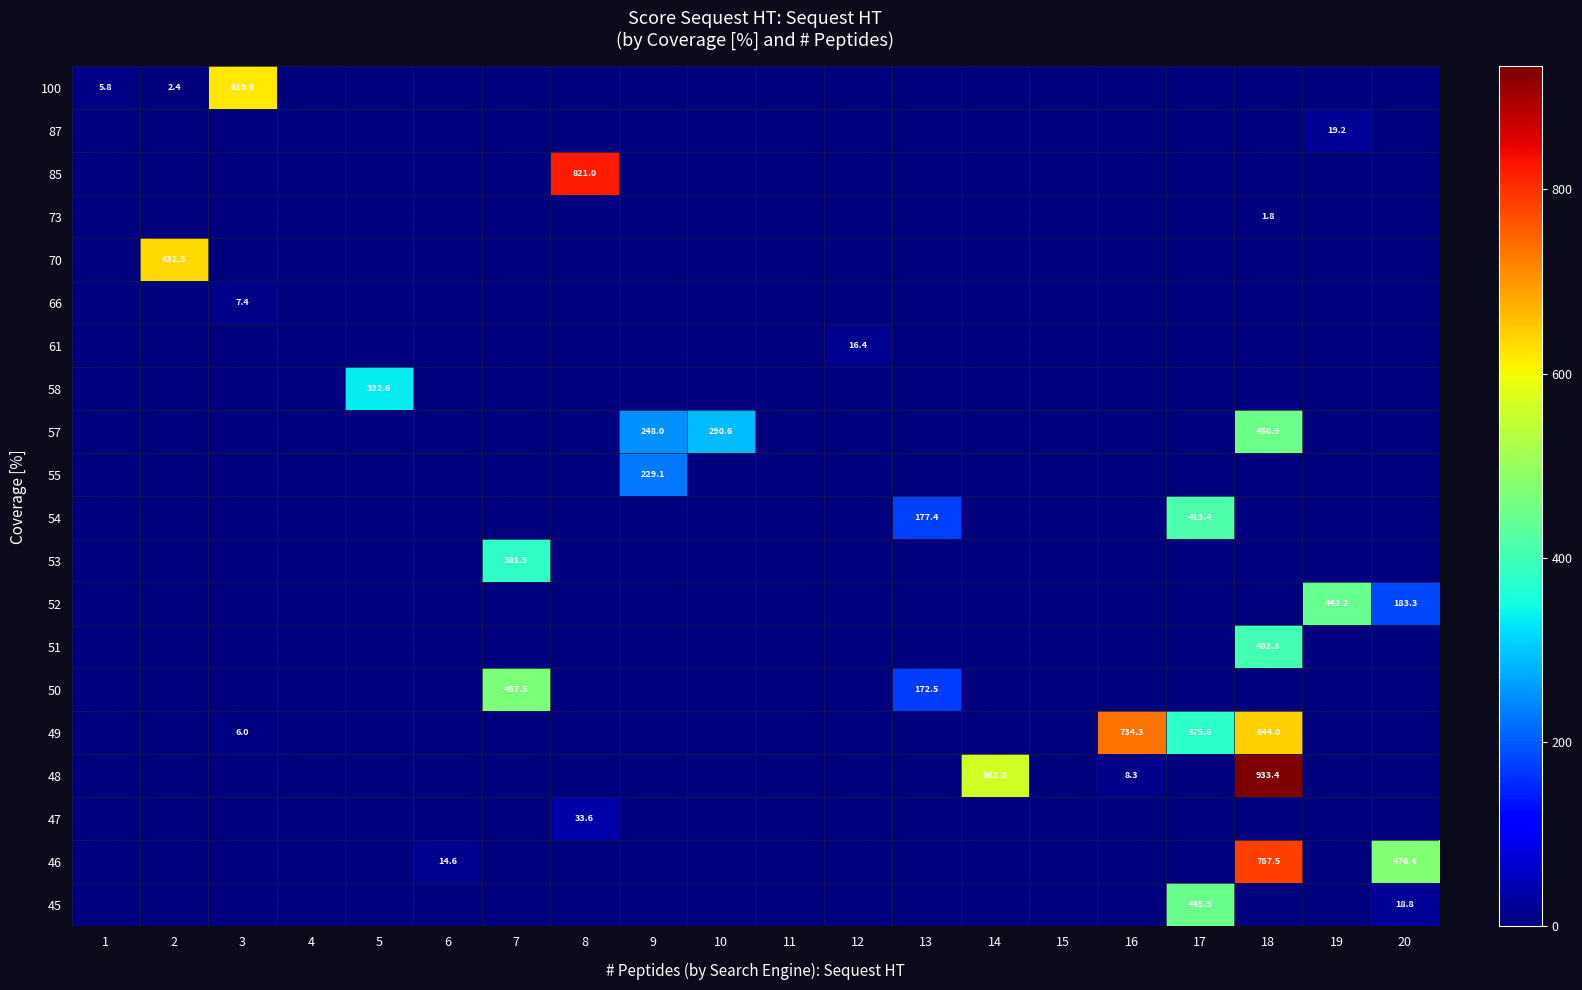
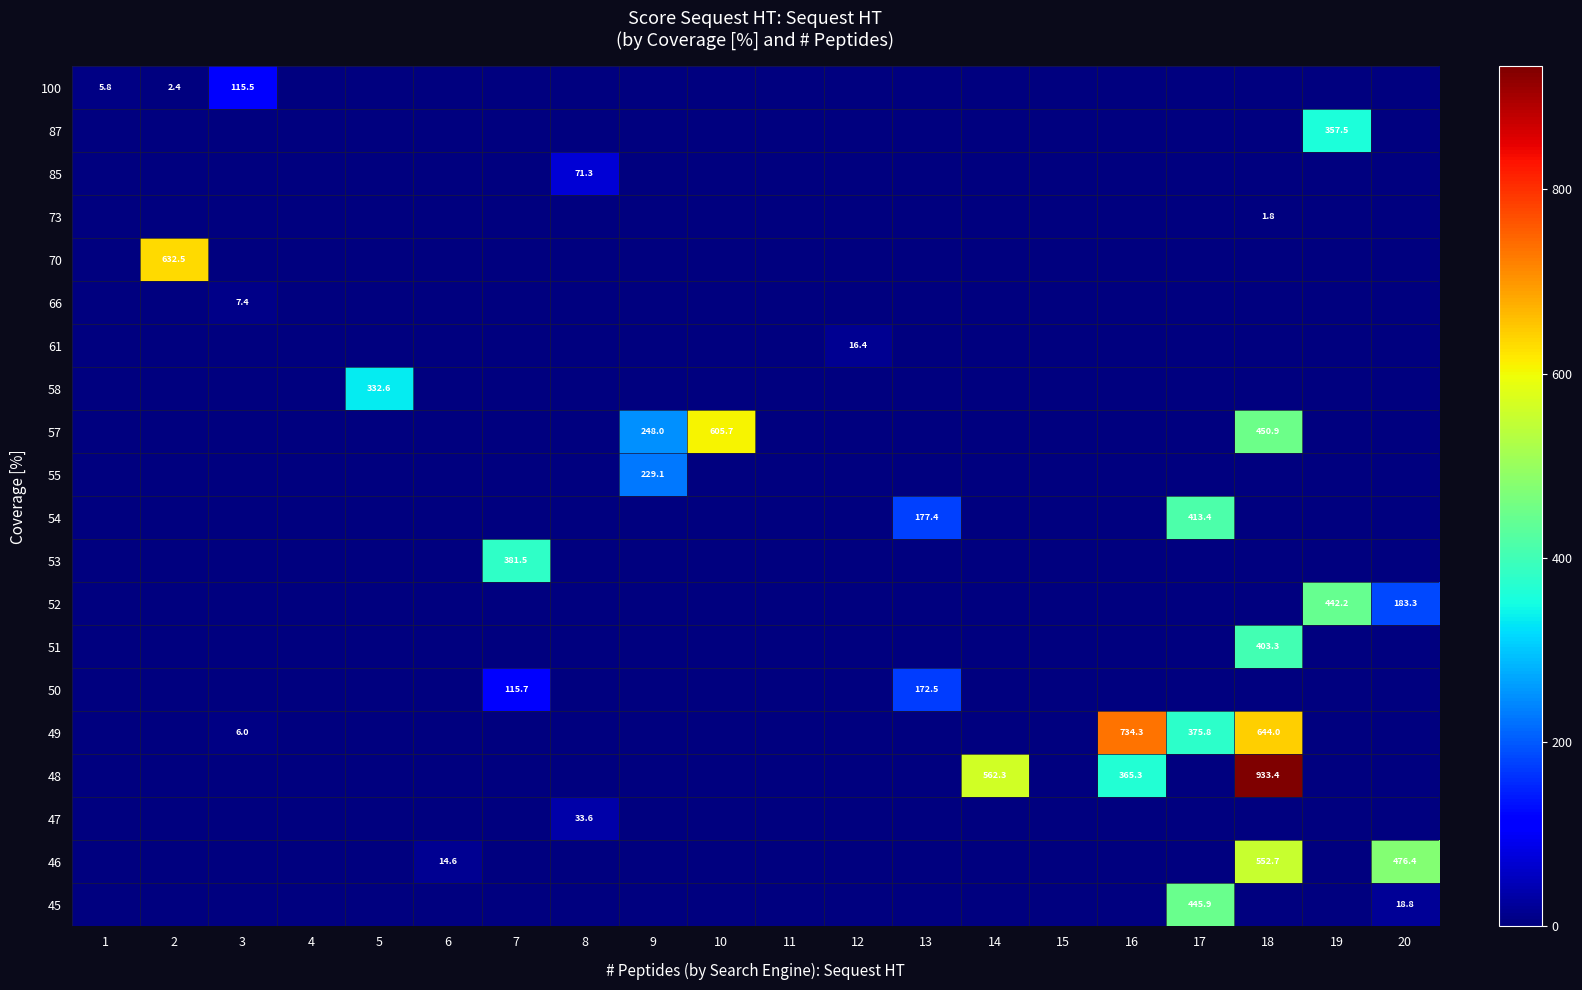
  {
    "100": {
      "1": 5.8,
      "2": 2.4,
-     "3": 619.5
+     "3": 115.5
    },
    "87": {
-     "19": 19.2
+     "19": 357.5
    },
    "85": {
-     "8": 821.0
+     "8": 71.3
    },
    "73": {
      "18": 1.8
    },
    "70": {
      "2": 632.5
    },
    "66": {
      "3": 7.4
    },
    "61": {
      "12": 16.4
    },
    "58": {
      "5": 332.6
    },
    "57": {
      "9": 248.0,
-     "10": 290.6,
+     "10": 605.7,
      "18": 450.9
    },
    "55": {
      "9": 229.1
    },
    "54": {
      "13": 177.4,
      "17": 413.4
    },
    "53": {
      "7": 381.5
    },
    "52": {
      "19": 442.2,
      "20": 183.3
    },
    "51": {
      "18": 403.3
    },
    "50": {
-     "7": 467.5,
+     "7": 115.7,
      "13": 172.5
    },
    "49": {
      "3": 6.0,
      "16": 734.3,
      "17": 375.8,
      "18": 644.0
    },
    "48": {
      "14": 562.3,
-     "16": 8.3,
+     "16": 365.3,
      "18": 933.4
    },
    "47": {
      "8": 33.6
    },
    "46": {
      "6": 14.6,
-     "18": 787.5,
+     "18": 552.7,
      "20": 476.4
    },
    "45": {
      "17": 445.9,
      "20": 18.8
    }
  }
